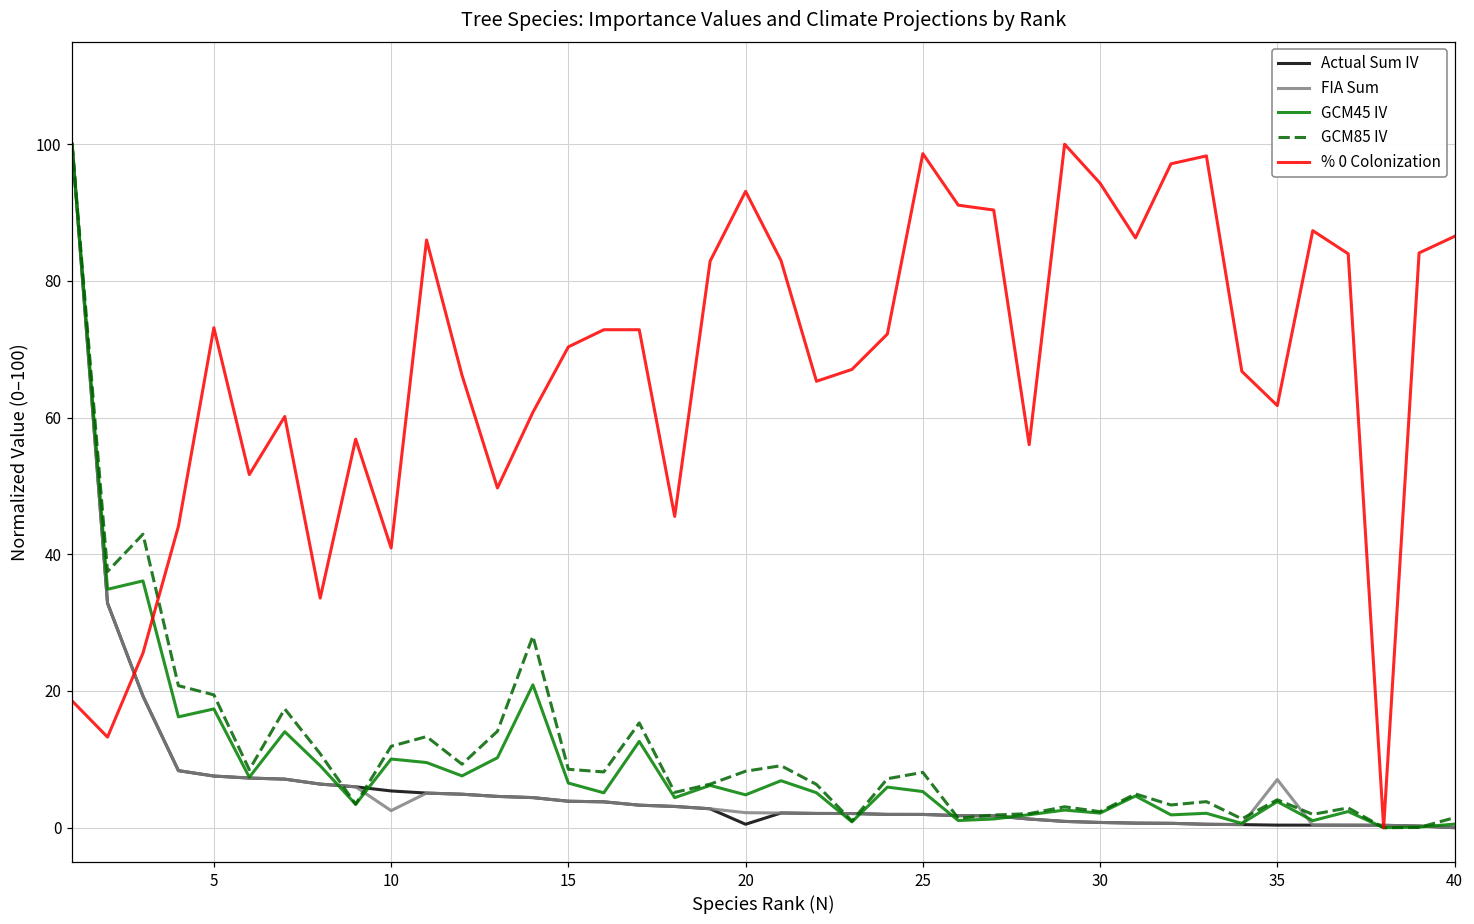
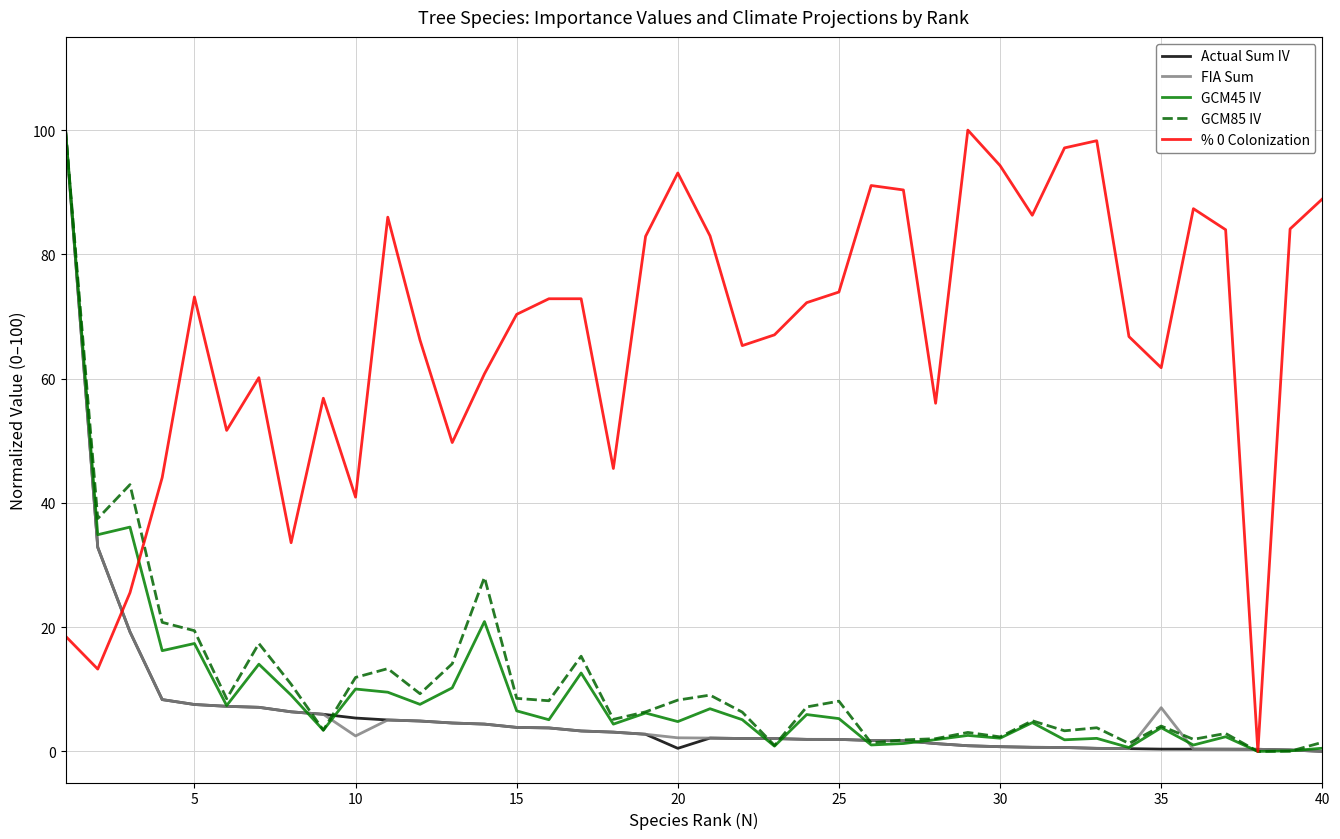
  {
    "Actual Sum IV": {
      "10": 5,
      "20": 0,
      "35": 0
    },
    "FIA Sum": {
      "10": 2,
      "20": 2,
      "35": 7
    },
    "% 0 Colonization": {
      "5": 73,
      "10": 41,
      "15": 70,
      "20": 93,
-     "25": 99,
+     "25": 74,
      "30": 94,
      "35": 62,
-     "40": 87
+     "40": 89
    }
  }
